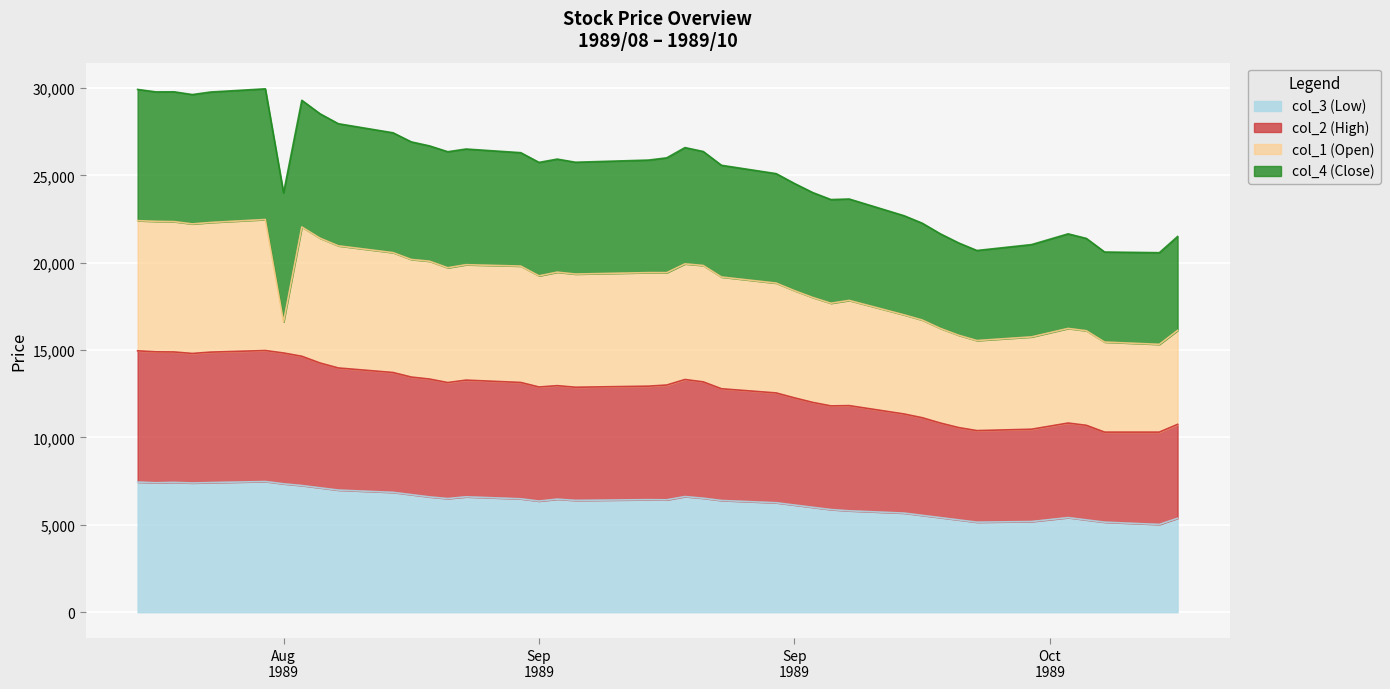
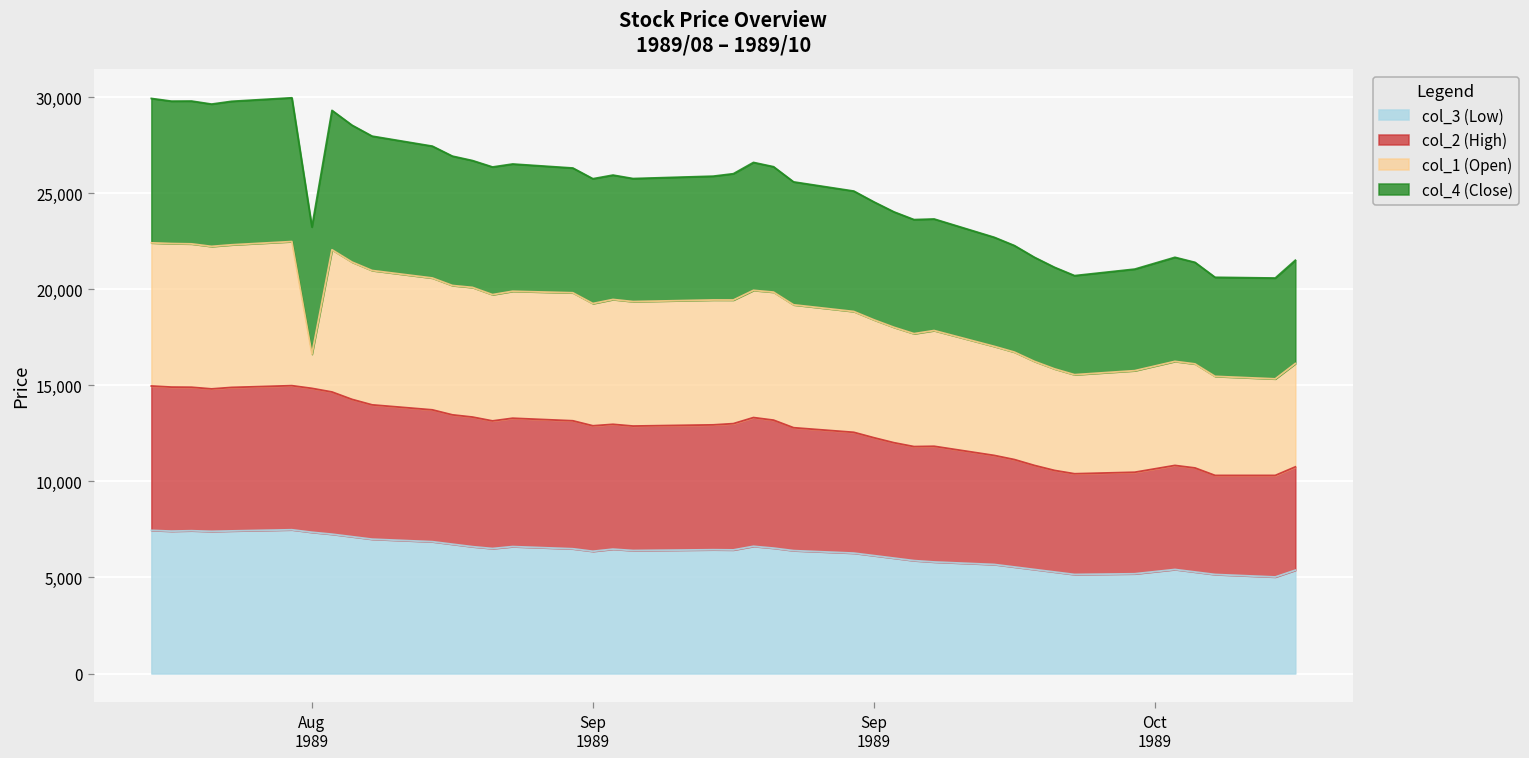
  {
    "col_3 (Low)": {
      "Aug 1989": "7,400"
    },
    "col_2 (High)": {
      "Aug 1989": "7,500"
    },
    "col_1 (Open)": {
      "Aug 1989": "1,800"
    },
    "col_4 (Close)": {
-     "Aug 1989": "7,400"
+     "Aug 1989": "6,600"
    }
  }
